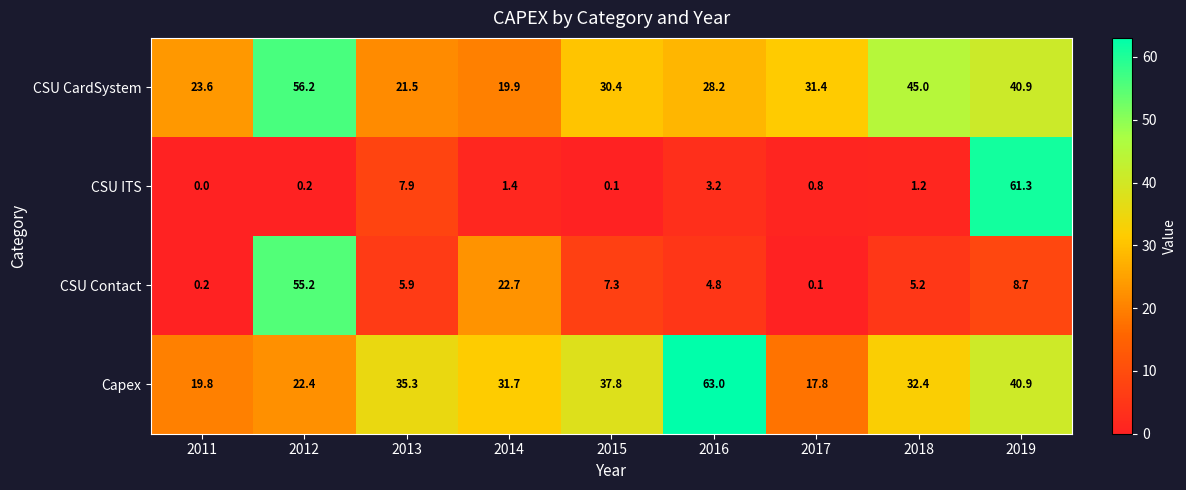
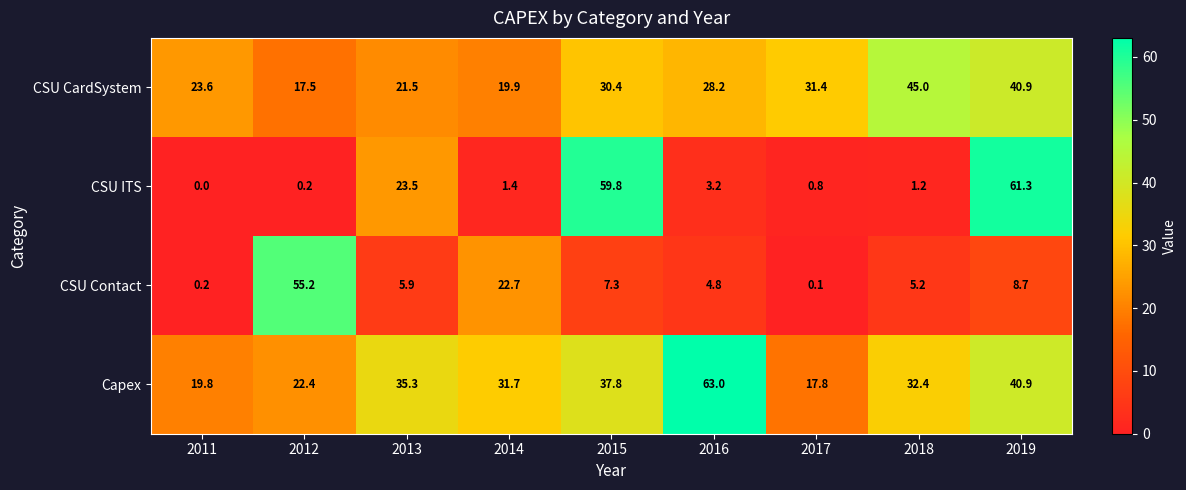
  {
    "CSU CardSystem": {
      "2011": 23.6,
-     "2012": 56.2,
+     "2012": 17.5,
      "2013": 21.5,
      "2014": 19.9,
      "2015": 30.4,
      "2016": 28.2,
      "2017": 31.4,
      "2018": 45.0,
      "2019": 40.9
    },
    "CSU ITS": {
      "2011": 0.0,
      "2012": 0.2,
-     "2013": 7.9,
+     "2013": 23.5,
      "2014": 1.4,
-     "2015": 0.1,
+     "2015": 59.8,
      "2016": 3.2,
      "2017": 0.8,
      "2018": 1.2,
      "2019": 61.3
    },
    "CSU Contact": {
      "2011": 0.2,
      "2012": 55.2,
      "2013": 5.9,
      "2014": 22.7,
      "2015": 7.3,
      "2016": 4.8,
      "2017": 0.1,
      "2018": 5.2,
      "2019": 8.7
    },
    "Capex": {
      "2011": 19.8,
      "2012": 22.4,
      "2013": 35.3,
      "2014": 31.7,
      "2015": 37.8,
      "2016": 63.0,
      "2017": 17.8,
      "2018": 32.4,
      "2019": 40.9
    }
  }
